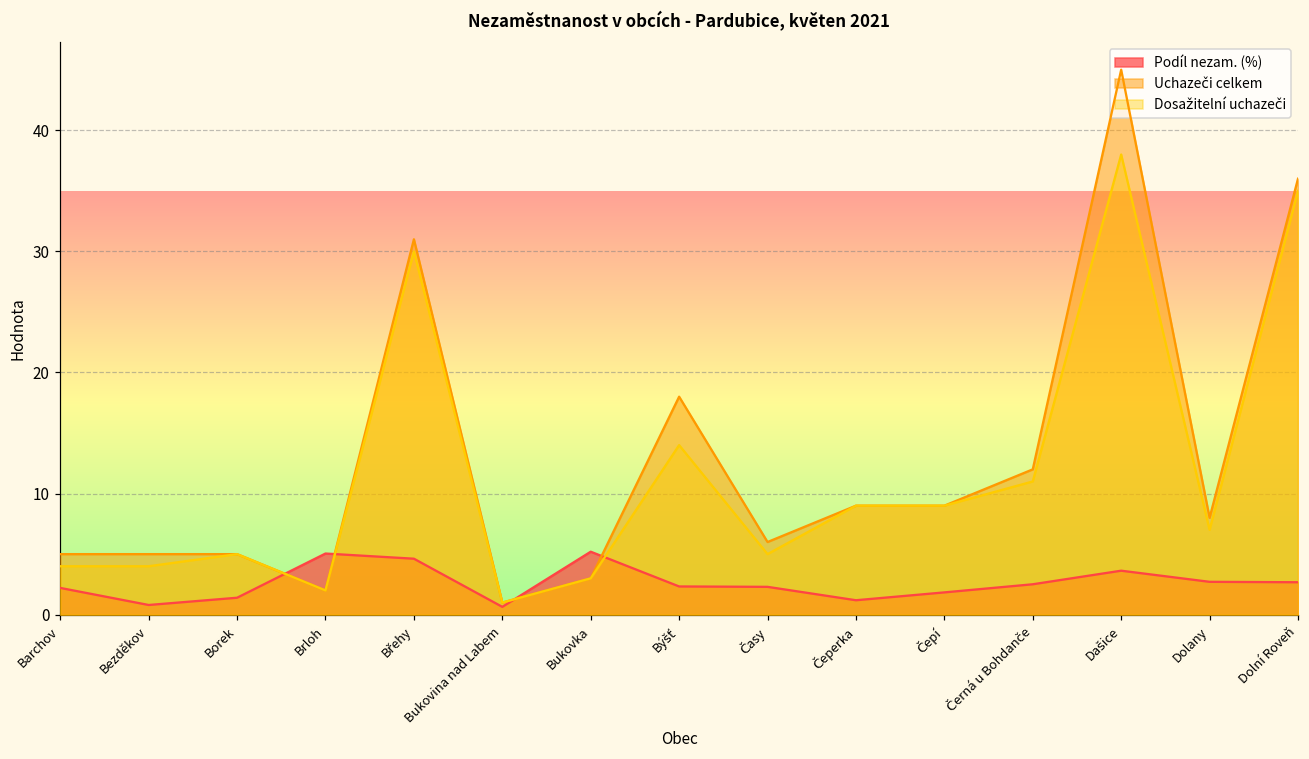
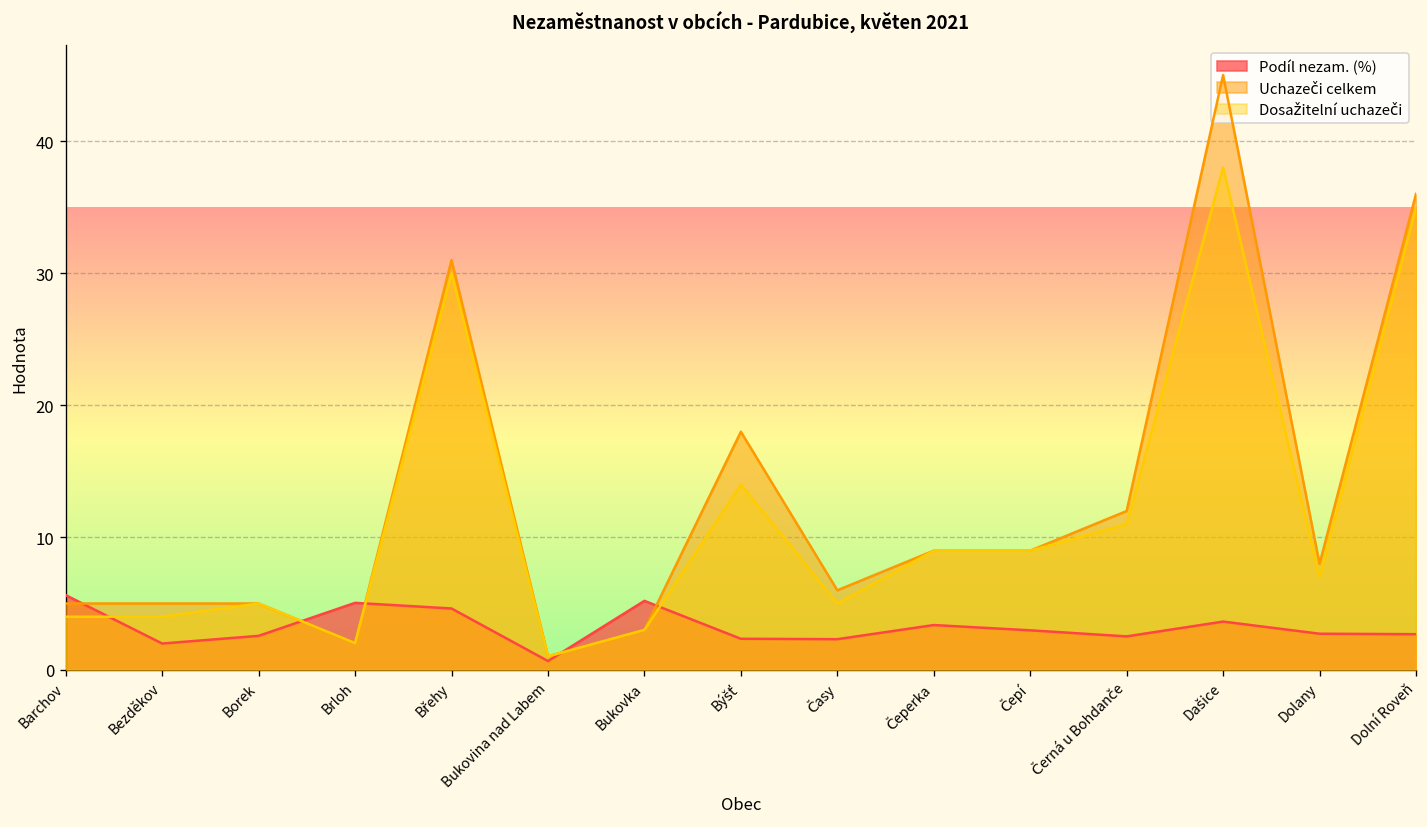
  {
    "Podíl nezam. (%)": {
-     "Barchov": 2.2,
-     "Bezděkov": 0.8,
-     "Borek": 1.4,
+     "Barchov": 5.6,
+     "Bezděkov": 2.0,
+     "Borek": 2.6,
      "Brloh": 5.0,
      "Břehy": 4.6,
      "Bukovina nad Labem": 0.6,
      "Bukovka": 5.2,
      "Býšť": 2.3,
      "Časy": 2.3,
-     "Čeperka": 1.2,
-     "Čepí": 1.8,
+     "Čeperka": 3.4,
+     "Čepí": 3.0,
      "Černá u Bohdanče": 2.5,
      "Dašice": 3.6,
      "Dolany": 2.7,
      "Dolní Roveň": 2.7
    }
  }
